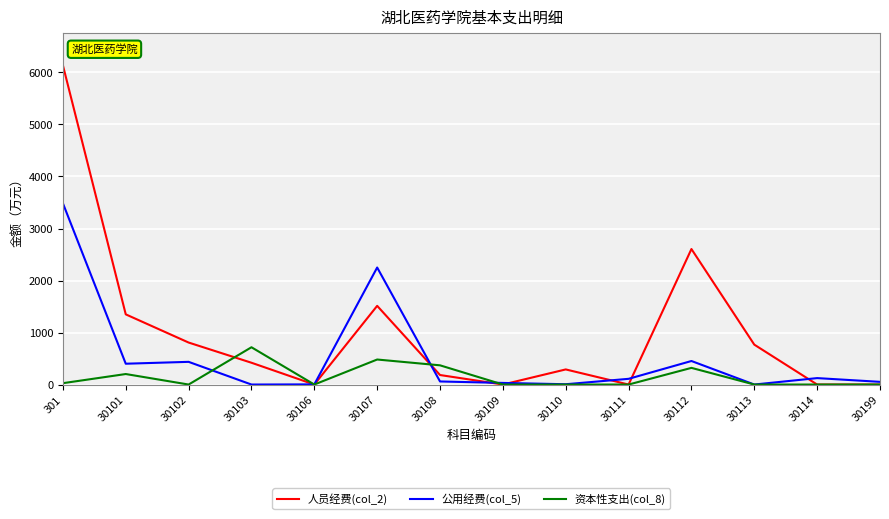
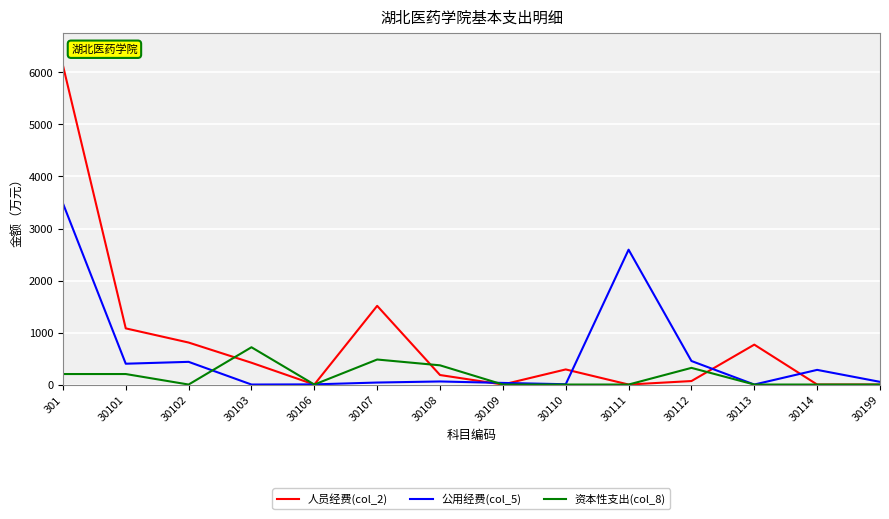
  {
    "人员经费(col_2)": {
      "301": 6100,
-     "30101": 1300,
+     "30101": 1100,
      "30102": 800,
      "30103": 400,
      "30107": 1500,
      "30108": 200,
      "30110": 300,
-     "30112": 2600,
+     "30112": 100,
      "30113": 800
    },
    "公用经费(col_5)": {
      "301": 3500,
      "30101": 400,
      "30102": 400,
      "30103": 0,
-     "30107": 2200,
+     "30107": 0,
      "30108": 100,
-     "30111": 100,
+     "30111": 2600,
      "30112": 500,
-     "30114": 100,
+     "30114": 300,
      "30199": 100
    },
    "资本性支出(col_8)": {
-     "301": 0,
+     "301": 200,
      "30101": 200,
      "30102": 0,
      "30103": 700,
      "30107": 500,
      "30108": 400,
      "30112": 300
    }
  }
